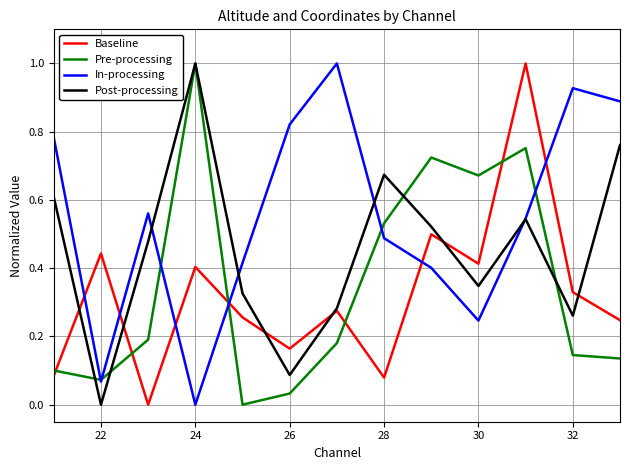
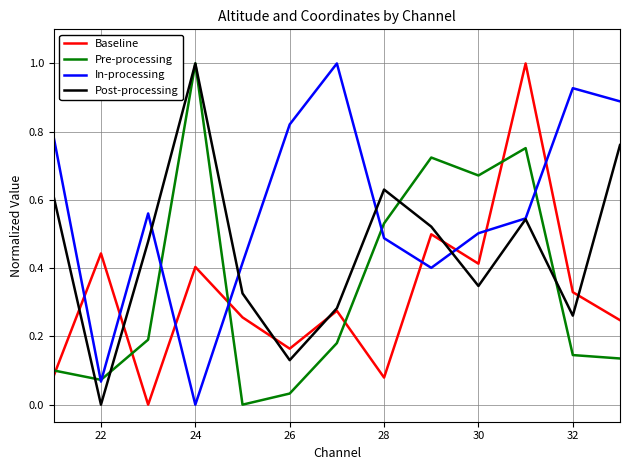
  {
    "Baseline": {
      "22": 0.44,
      "24": 0.40,
      "26": 0.16,
      "28": 0.08,
      "30": 0.41,
      "32": 0.33
    },
    "Pre-processing": {
      "26": 0.03,
      "28": 0.53,
      "30": 0.67,
      "32": 0.15
    },
    "In-processing": {
      "24": 0.00,
      "26": 0.82,
      "28": 0.49,
-     "30": 0.25,
+     "30": 0.50,
      "32": 0.93
    },
    "Post-processing": {
      "22": 0.00,
-     "26": 0.09,
-     "28": 0.67,
+     "26": 0.13,
+     "28": 0.63,
      "30": 0.35,
      "32": 0.26
    }
  }
